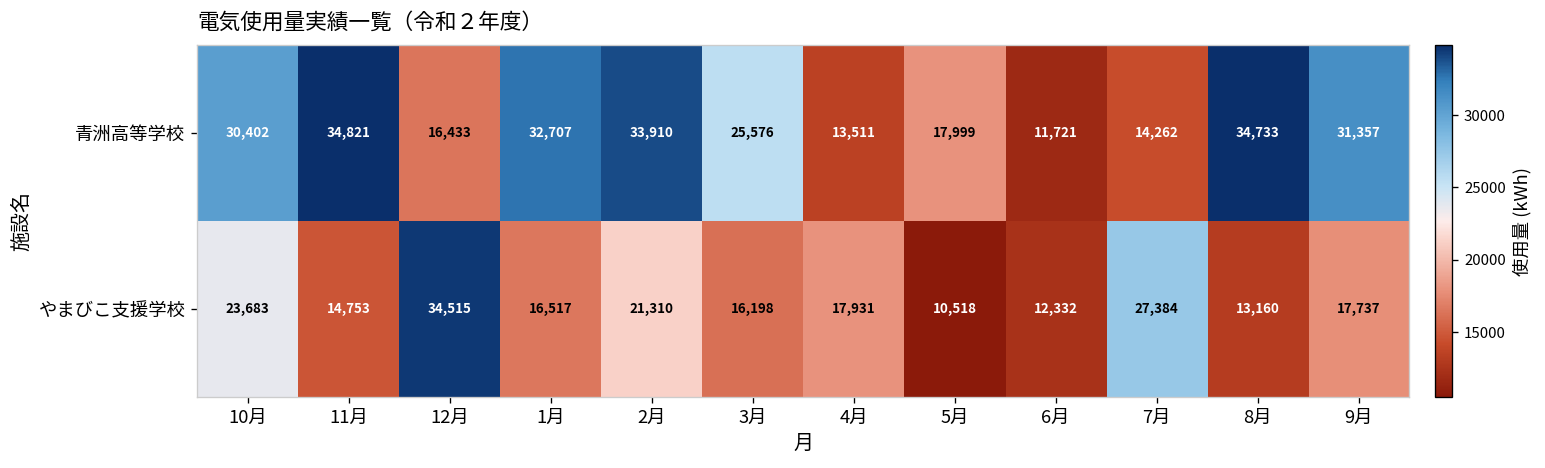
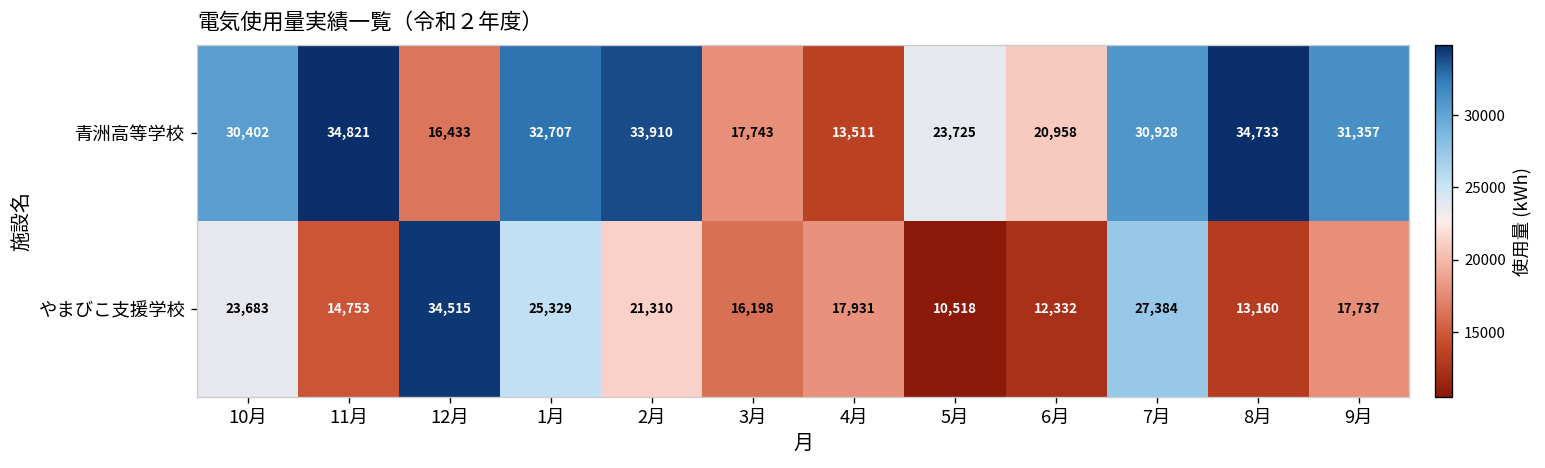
  {
    "青洲高等学校": {
      "10月": "30,402",
      "11月": "34,821",
      "12月": "16,433",
      "1月": "32,707",
      "2月": "33,910",
-     "3月": "25,576",
+     "3月": "17,743",
      "4月": "13,511",
-     "5月": "17,999",
-     "6月": "11,721",
-     "7月": "14,262",
+     "5月": "23,725",
+     "6月": "20,958",
+     "7月": "30,928",
      "8月": "34,733",
      "9月": "31,357"
    },
    "やまびこ支援学校": {
      "10月": "23,683",
      "11月": "14,753",
      "12月": "34,515",
-     "1月": "16,517",
+     "1月": "25,329",
      "2月": "21,310",
      "3月": "16,198",
      "4月": "17,931",
      "5月": "10,518",
      "6月": "12,332",
      "7月": "27,384",
      "8月": "13,160",
      "9月": "17,737"
    }
  }
